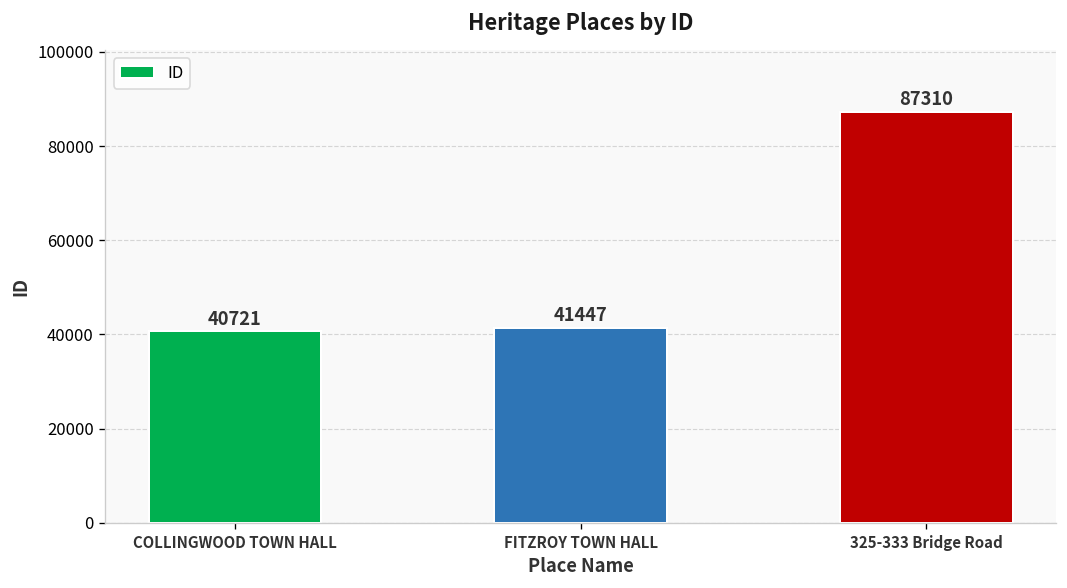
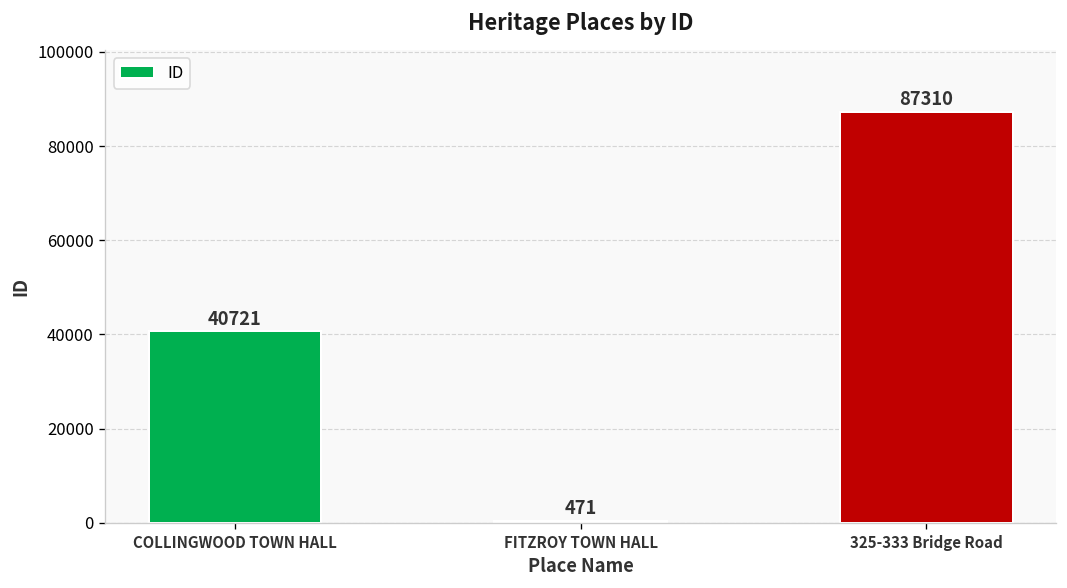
  {
    "COLLINGWOOD TOWN HALL": 40721,
-   "FITZROY TOWN HALL": 41447,
+   "FITZROY TOWN HALL": 471,
    "325-333 Bridge Road": 87310
  }
